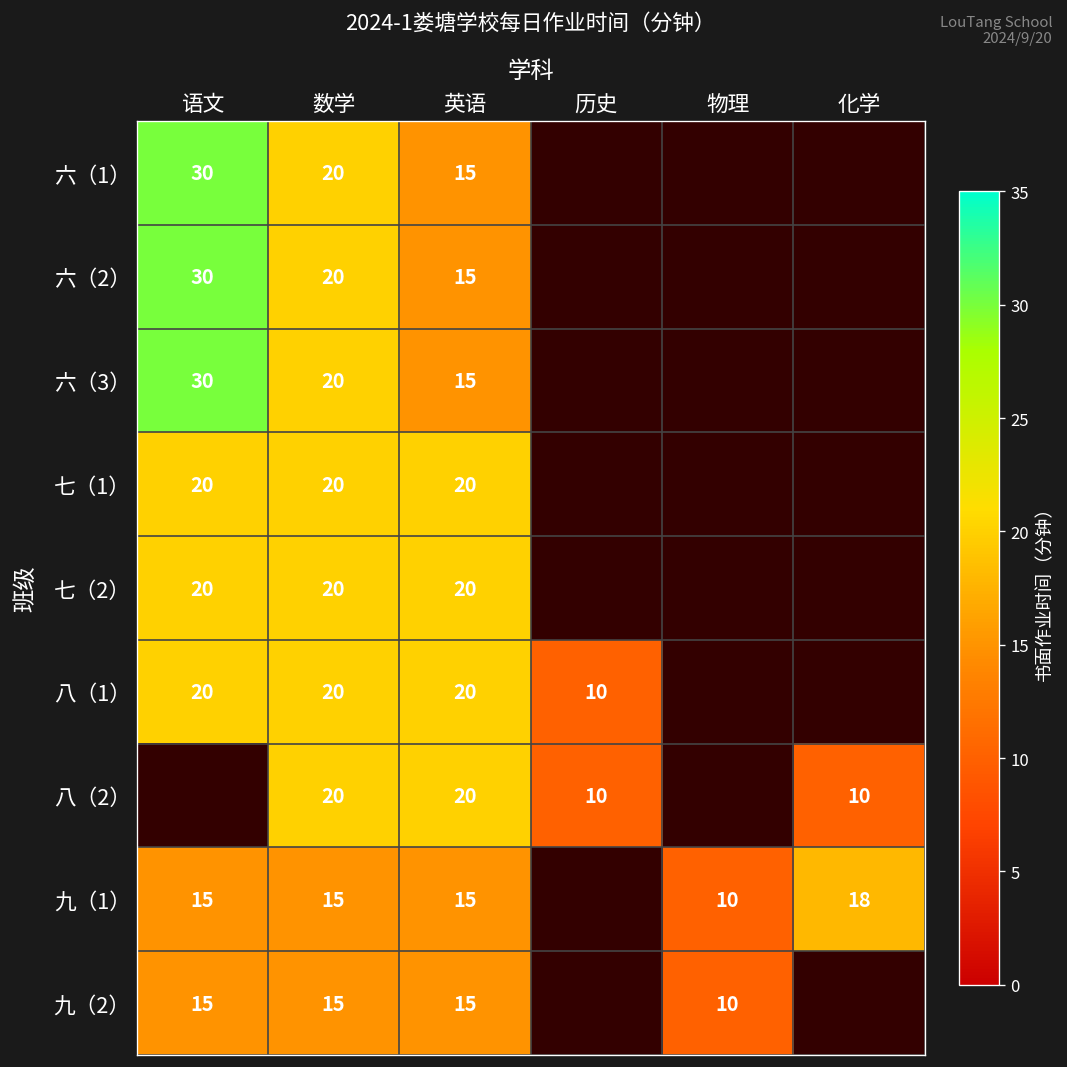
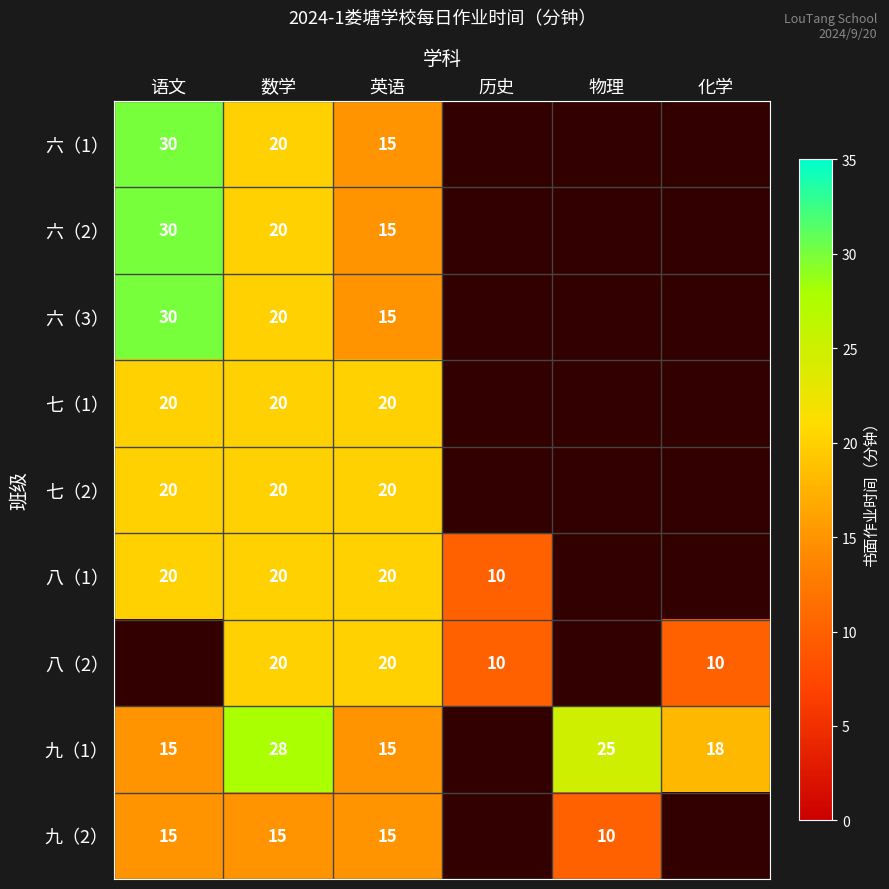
  {
    "六（1）": {
      "语文": 30,
      "数学": 20,
      "英语": 15
    },
    "六（2）": {
      "语文": 30,
      "数学": 20,
      "英语": 15
    },
    "六（3）": {
      "语文": 30,
      "数学": 20,
      "英语": 15
    },
    "七（1）": {
      "语文": 20,
      "数学": 20,
      "英语": 20
    },
    "七（2）": {
      "语文": 20,
      "数学": 20,
      "英语": 20
    },
    "八（1）": {
      "语文": 20,
      "数学": 20,
      "英语": 20,
      "历史": 10
    },
    "八（2）": {
      "数学": 20,
      "英语": 20,
      "历史": 10,
      "化学": 10
    },
    "九（1）": {
      "语文": 15,
-     "数学": 15,
+     "数学": 28,
      "英语": 15,
-     "物理": 10,
+     "物理": 25,
      "化学": 18
    },
    "九（2）": {
      "语文": 15,
      "数学": 15,
      "英语": 15,
      "物理": 10
    }
  }
